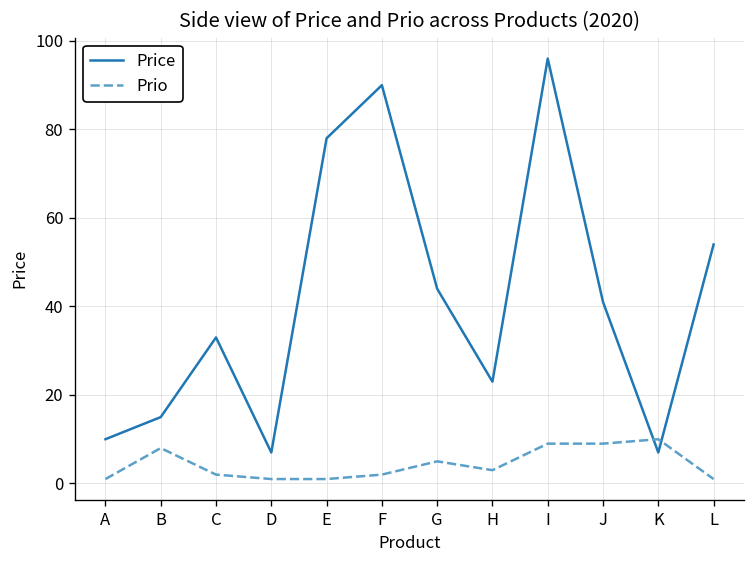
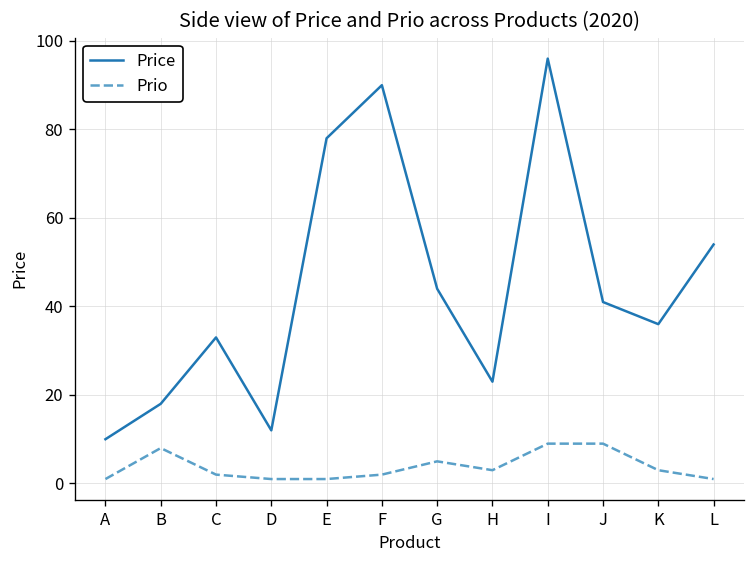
  {
    "Price": {
      "A": 10,
-     "B": 15,
+     "B": 18,
      "C": 33,
-     "D": 7,
+     "D": 12,
      "E": 78,
      "F": 90,
      "G": 44,
      "H": 23,
      "I": 96,
      "J": 41,
-     "K": 7,
+     "K": 36,
      "L": 54
    },
    "Prio": {
      "A": 1,
      "B": 8,
      "C": 2,
      "D": 1,
      "E": 1,
      "F": 2,
      "G": 5,
      "H": 3,
      "I": 9,
      "J": 9,
-     "K": 10,
+     "K": 3,
      "L": 1
    }
  }
